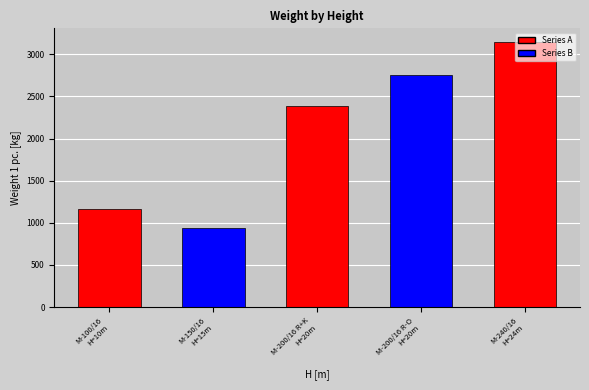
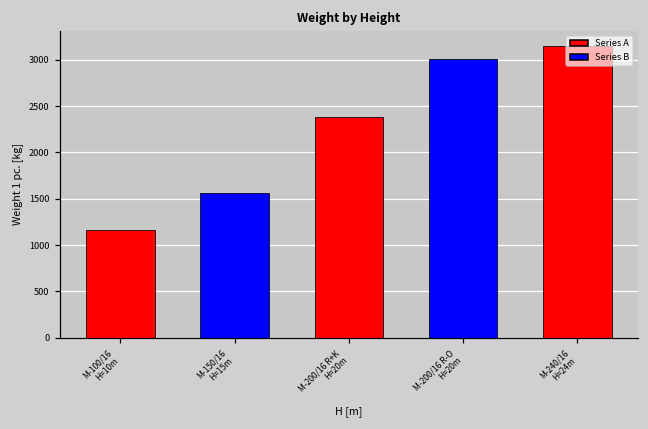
  {
    "M-100/16 H=10m": 1200,
-   "M-150/16 H=15m": 900,
+   "M-150/16 H=15m": 1600,
    "M-200/16 R+K H=20m": 2400,
-   "M-200/16 R-O H=20m": 2800
+   "M-200/16 R-O H=20m": 3000
  }
